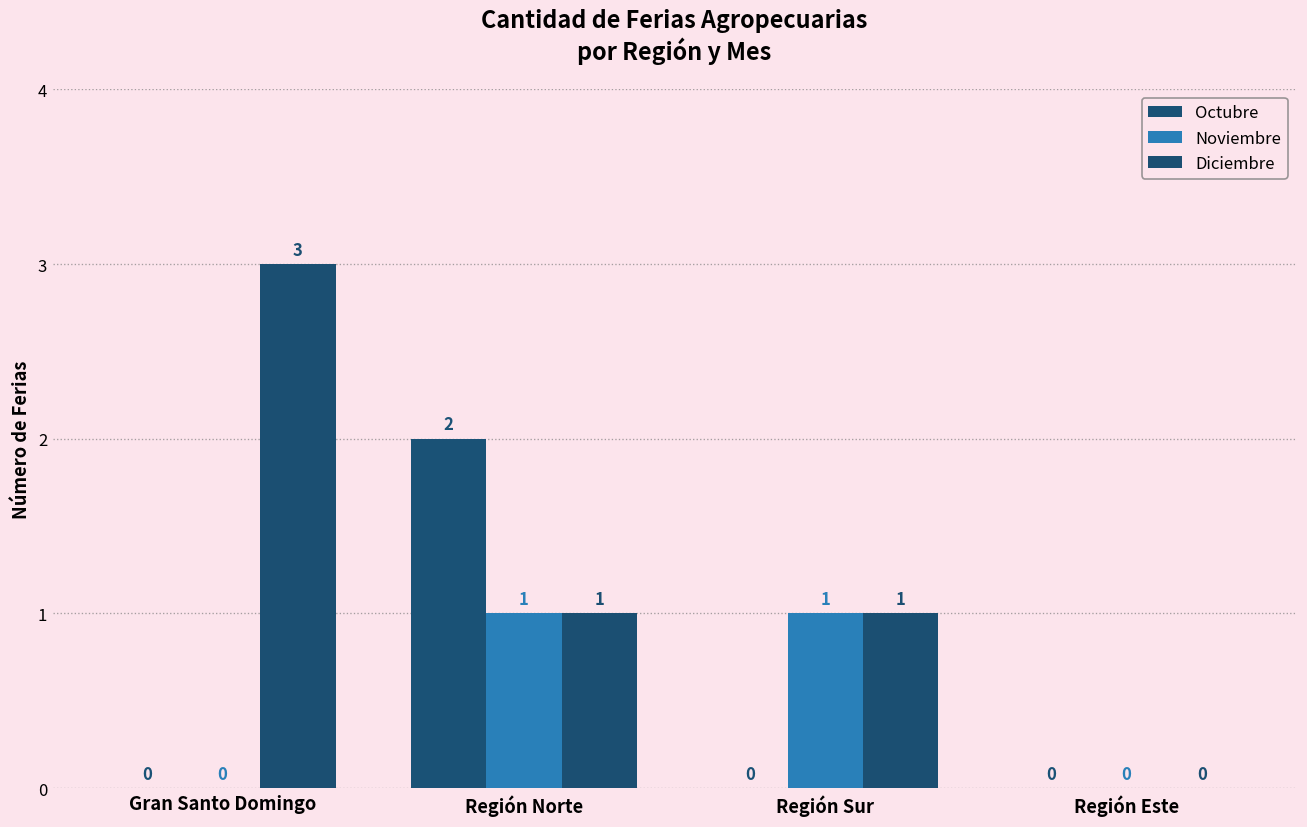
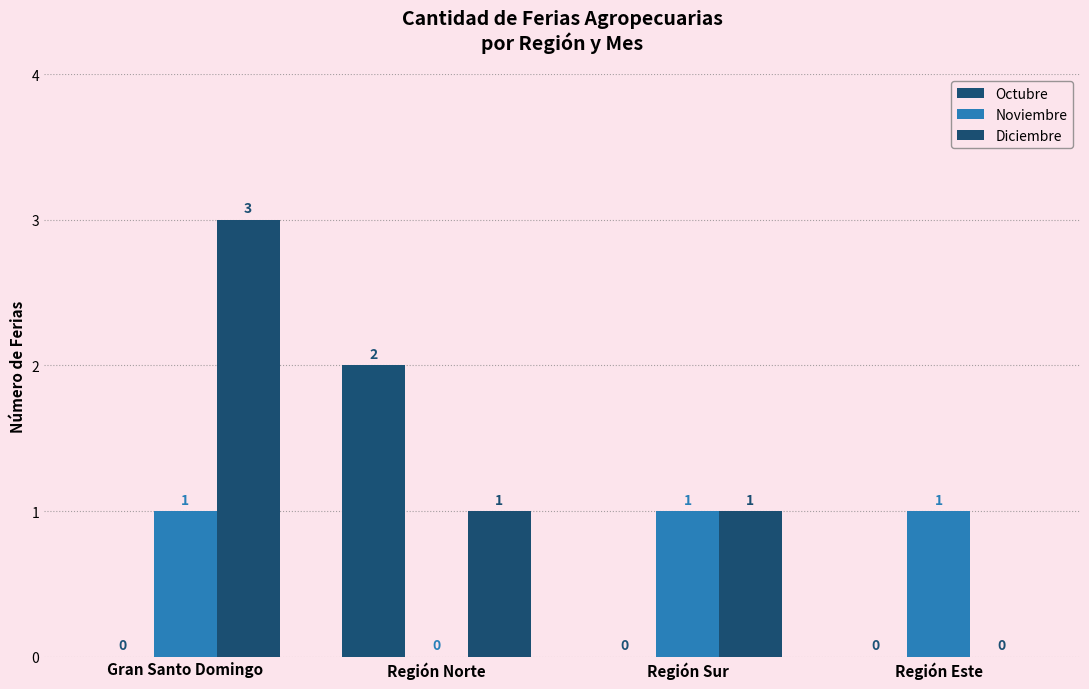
  {
    "Noviembre": {
-     "Gran Santo Domingo": 0,
-     "Región Norte": 1,
+     "Gran Santo Domingo": 1,
+     "Región Norte": 0,
      "Región Sur": 1,
-     "Región Este": 0
+     "Región Este": 1
    }
  }
